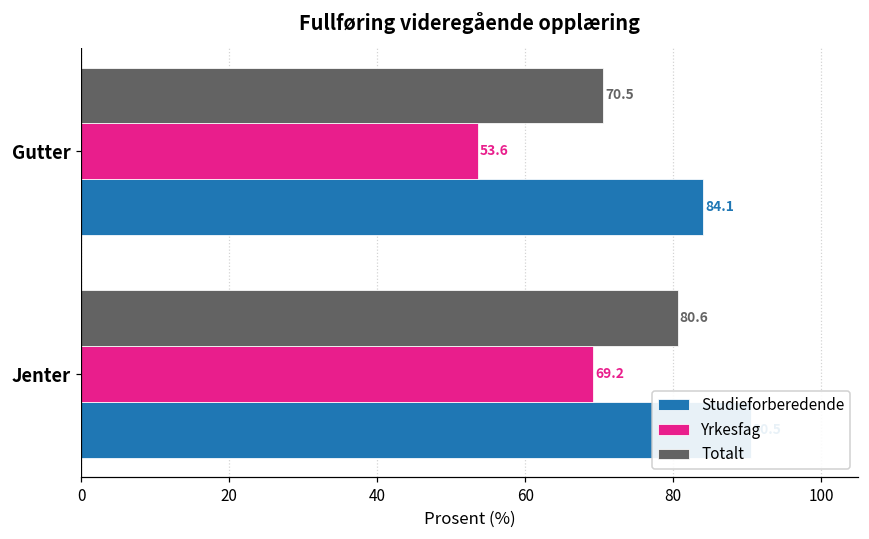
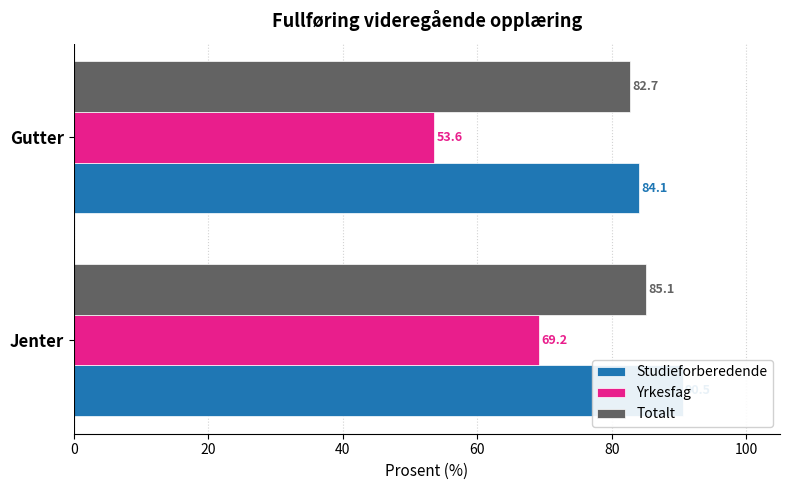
  {
    "Studieforberedende": {
      "Gutter": 84.1
    },
    "Yrkesfag": {
      "Gutter": 53.6,
      "Jenter": 69.2
    },
    "Totalt": {
-     "Gutter": 70.5,
-     "Jenter": 80.6
+     "Gutter": 82.7,
+     "Jenter": 85.1
    }
  }
